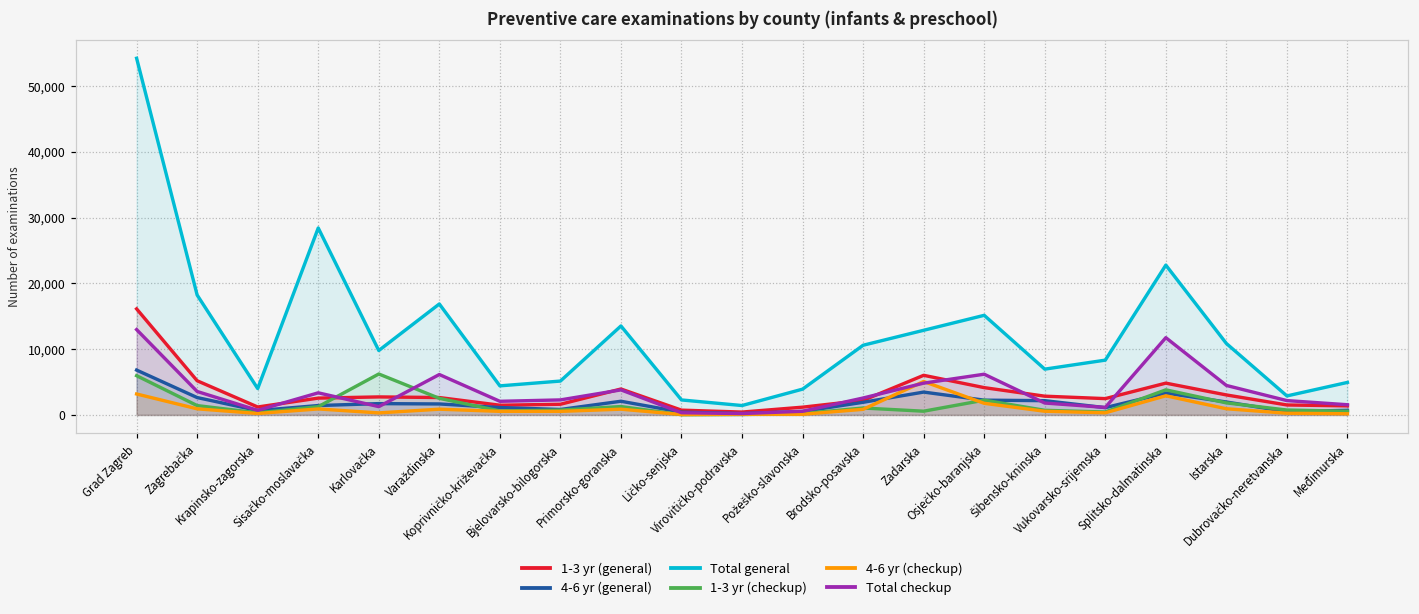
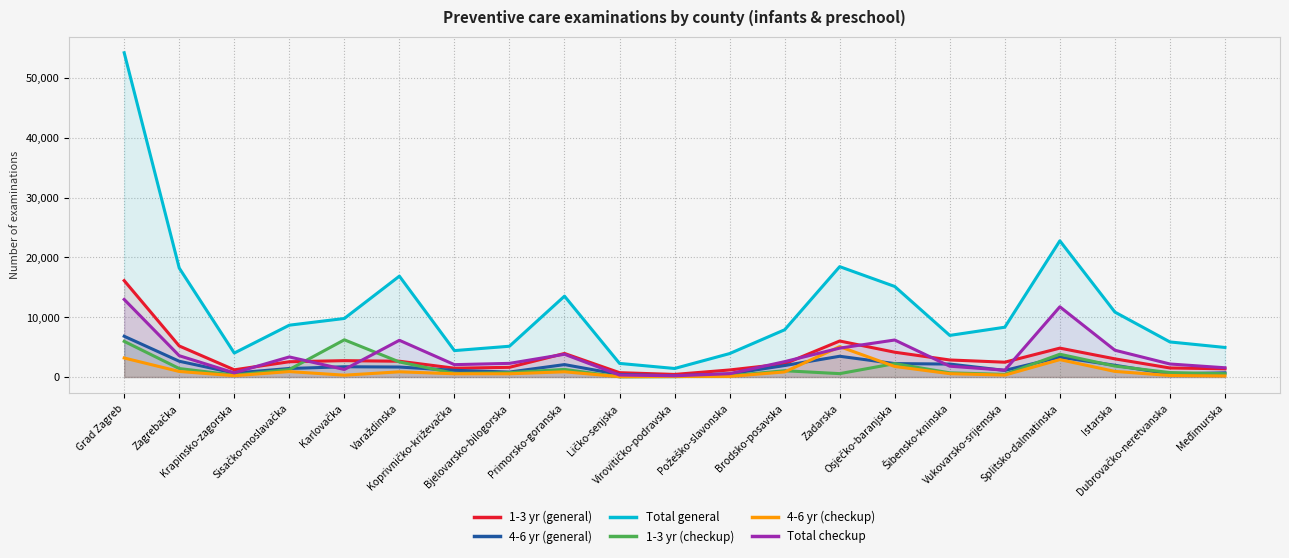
  {
    "1-3 yr (general)": {
      "Grad Zagreb": "16,000",
      "Zagrebačka": "5,000",
      "Krapinsko-zagorska": "1,000",
      "Sisačko-moslavačka": "3,000",
      "Karlovačka": "3,000",
      "Bjelovarsko-bilogorska": "2,000",
      "Požeško-slavonska": "1,000",
      "Zadarska": "6,000",
      "Osječko-baranjska": "4,000",
      "Šibensko-kninska": "3,000",
      "Vukovarsko-srijemska": "2,000",
      "Splitsko-dalmatinska": "5,000",
      "Istarska": "3,000",
      "Dubrovačko-neretvanska": "2,000"
    },
    "4-6 yr (general)": {
      "Grad Zagreb": "7,000",
      "Zagrebačka": "3,000",
      "Karlovačka": "2,000",
      "Varaždinska": "2,000",
      "Primorsko-goranska": "2,000",
      "Zadarska": "3,000"
    },
    "Total general": {
      "Grad Zagreb": "54,000",
      "Zagrebačka": "18,000",
      "Krapinsko-zagorska": "4,000",
-     "Sisačko-moslavačka": "28,000",
+     "Sisačko-moslavačka": "9,000",
      "Karlovačka": "10,000",
      "Varaždinska": "17,000",
      "Koprivničko-križevačka": "4,000",
      "Bjelovarsko-bilogorska": "5,000",
      "Primorsko-goranska": "14,000",
      "Ličko-senjska": "2,000",
      "Virovitičko-podravska": "1,000",
      "Požeško-slavonska": "4,000",
-     "Brodsko-posavska": "11,000",
-     "Zadarska": "13,000",
+     "Brodsko-posavska": "8,000",
+     "Zadarska": "18,000",
      "Osječko-baranjska": "15,000",
      "Šibensko-kninska": "7,000",
      "Vukovarsko-srijemska": "8,000",
      "Splitsko-dalmatinska": "23,000",
      "Istarska": "11,000",
-     "Dubrovačko-neretvanska": "3,000",
+     "Dubrovačko-neretvanska": "6,000",
      "Međimurska": "5,000"
    },
    "1-3 yr (checkup)": {
      "Grad Zagreb": "6,000",
      "Zagrebačka": "1,000",
      "Karlovačka": "6,000",
      "Zadarska": "1,000",
      "Splitsko-dalmatinska": "4,000"
    },
    "4-6 yr (checkup)": {
      "Grad Zagreb": "3,000",
      "Zagrebačka": "1,000",
      "Karlovačka": "0",
      "Varaždinska": "1,000",
      "Osječko-baranjska": "2,000",
      "Istarska": "1,000"
    },
    "Total checkup": {
      "Grad Zagreb": "13,000",
      "Zagrebačka": "4,000",
      "Sisačko-moslavačka": "3,000",
      "Karlovačka": "1,000",
      "Varaždinska": "6,000",
      "Koprivničko-križevačka": "2,000",
      "Bjelovarsko-bilogorska": "2,000",
      "Osječko-baranjska": "6,000",
      "Splitsko-dalmatinska": "12,000",
      "Istarska": "4,000",
      "Dubrovačko-neretvanska": "2,000"
    }
  }
